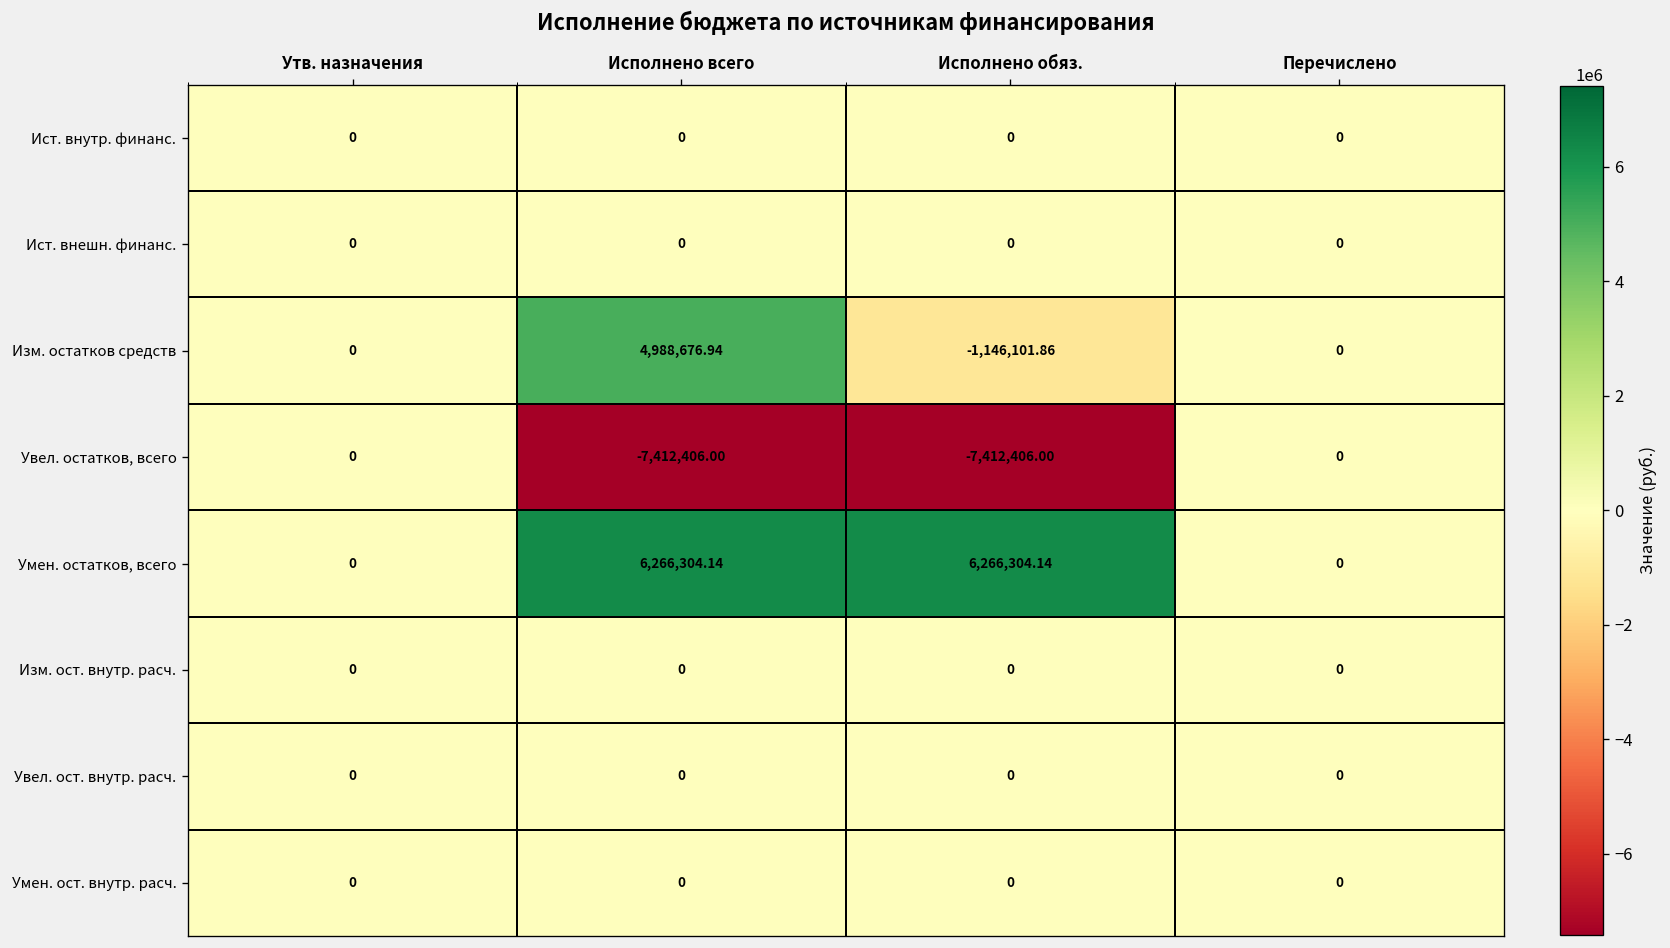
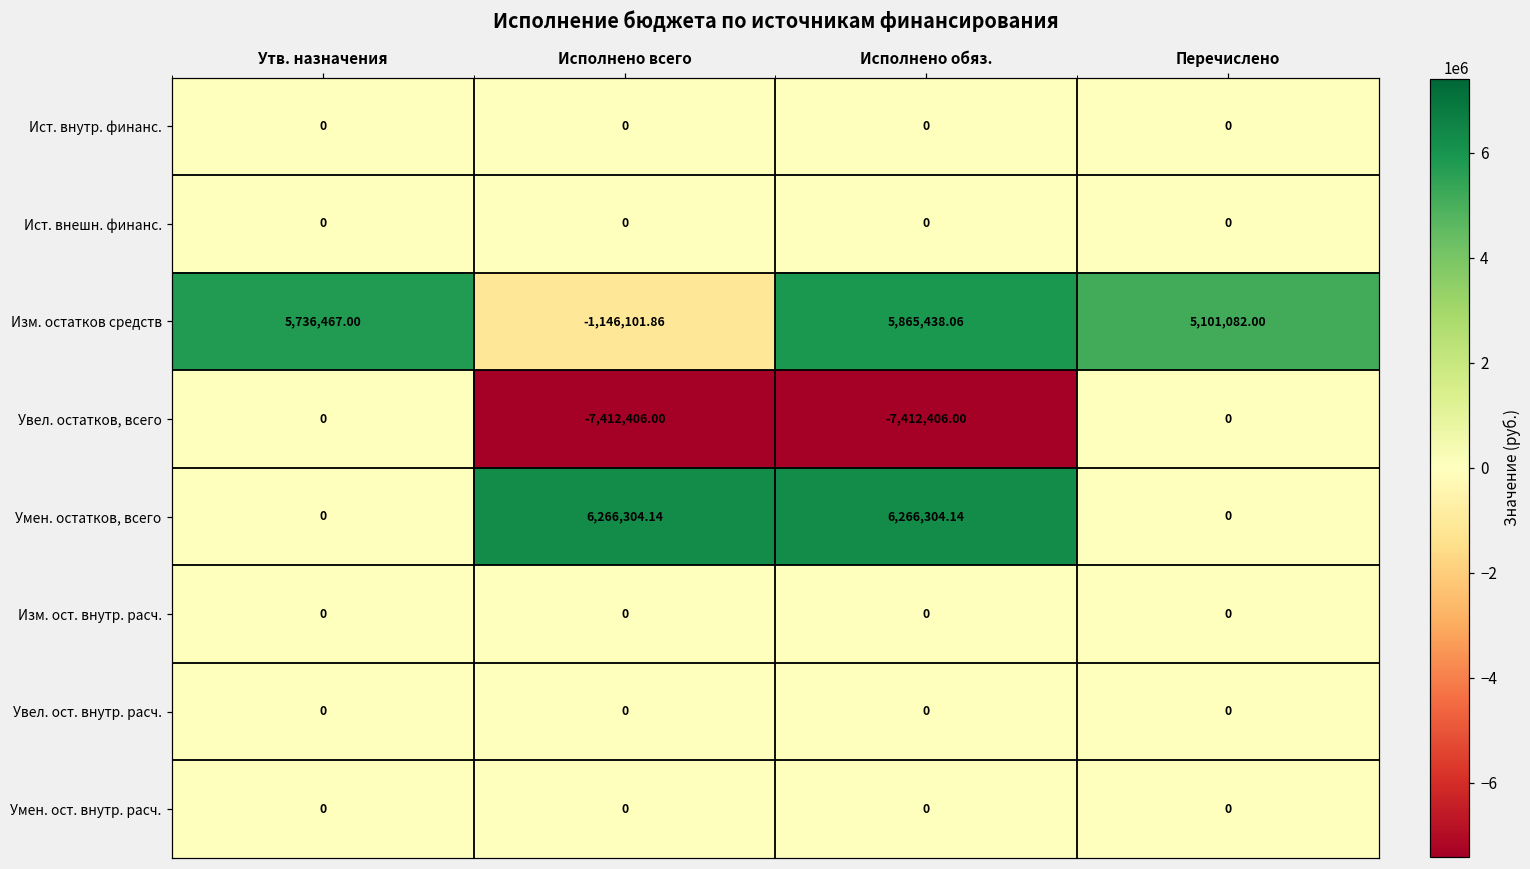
  {
    "Ист. внутр. финанс.": {
      "Утв. назначения": "0",
      "Исполнено всего": "0",
      "Исполнено обяз.": "0",
      "Перечислено": "0"
    },
    "Ист. внешн. финанс.": {
      "Утв. назначения": "0",
      "Исполнено всего": "0",
      "Исполнено обяз.": "0",
      "Перечислено": "0"
    },
    "Изм. остатков средств": {
-     "Утв. назначения": "0",
-     "Исполнено всего": "4,988,676.94",
-     "Исполнено обяз.": "-1,146,101.86",
-     "Перечислено": "0"
+     "Утв. назначения": "5,736,467.00",
+     "Исполнено всего": "-1,146,101.86",
+     "Исполнено обяз.": "5,865,438.06",
+     "Перечислено": "5,101,082.00"
    },
    "Увел. остатков, всего": {
      "Утв. назначения": "0",
      "Исполнено всего": "-7,412,406.00",
      "Исполнено обяз.": "-7,412,406.00",
      "Перечислено": "0"
    },
    "Умен. остатков, всего": {
      "Утв. назначения": "0",
      "Исполнено всего": "6,266,304.14",
      "Исполнено обяз.": "6,266,304.14",
      "Перечислено": "0"
    },
    "Изм. ост. внутр. расч.": {
      "Утв. назначения": "0",
      "Исполнено всего": "0",
      "Исполнено обяз.": "0",
      "Перечислено": "0"
    },
    "Увел. ост. внутр. расч.": {
      "Утв. назначения": "0",
      "Исполнено всего": "0",
      "Исполнено обяз.": "0",
      "Перечислено": "0"
    },
    "Умен. ост. внутр. расч.": {
      "Утв. назначения": "0",
      "Исполнено всего": "0",
      "Исполнено обяз.": "0",
      "Перечислено": "0"
    }
  }
